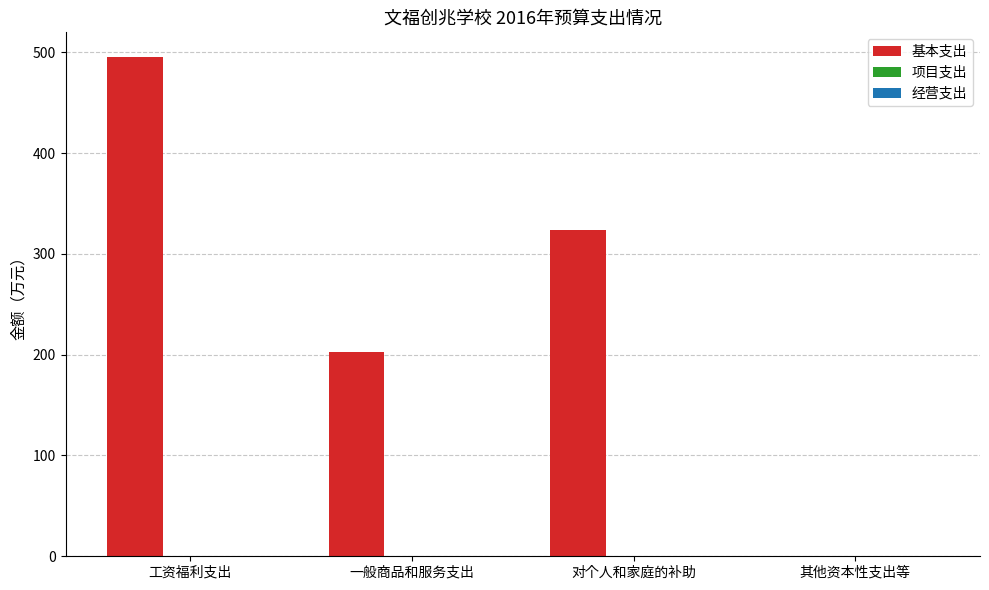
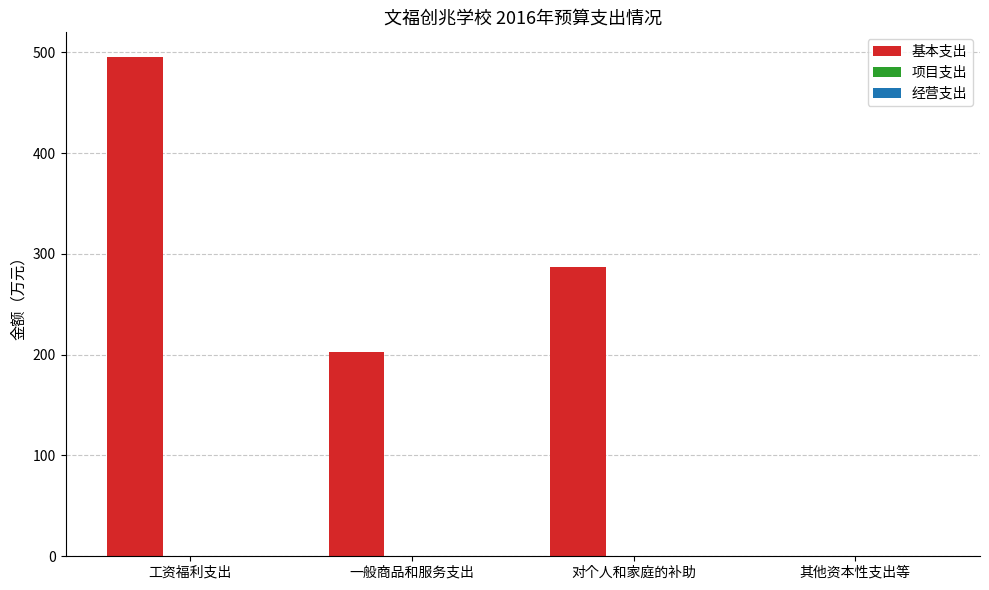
  {
    "基本支出": {
      "工资福利支出": 495,
      "一般商品和服务支出": 203,
-     "对个人和家庭的补助": 324,
+     "对个人和家庭的补助": 287,
      "其他资本性支出等": 0
    },
    "项目支出": {
      "工资福利支出": 0,
      "一般商品和服务支出": 0,
      "对个人和家庭的补助": 0,
      "其他资本性支出等": 0
    },
    "经营支出": {
      "工资福利支出": 0,
      "一般商品和服务支出": 0,
      "对个人和家庭的补助": 0,
      "其他资本性支出等": 0
    }
  }
